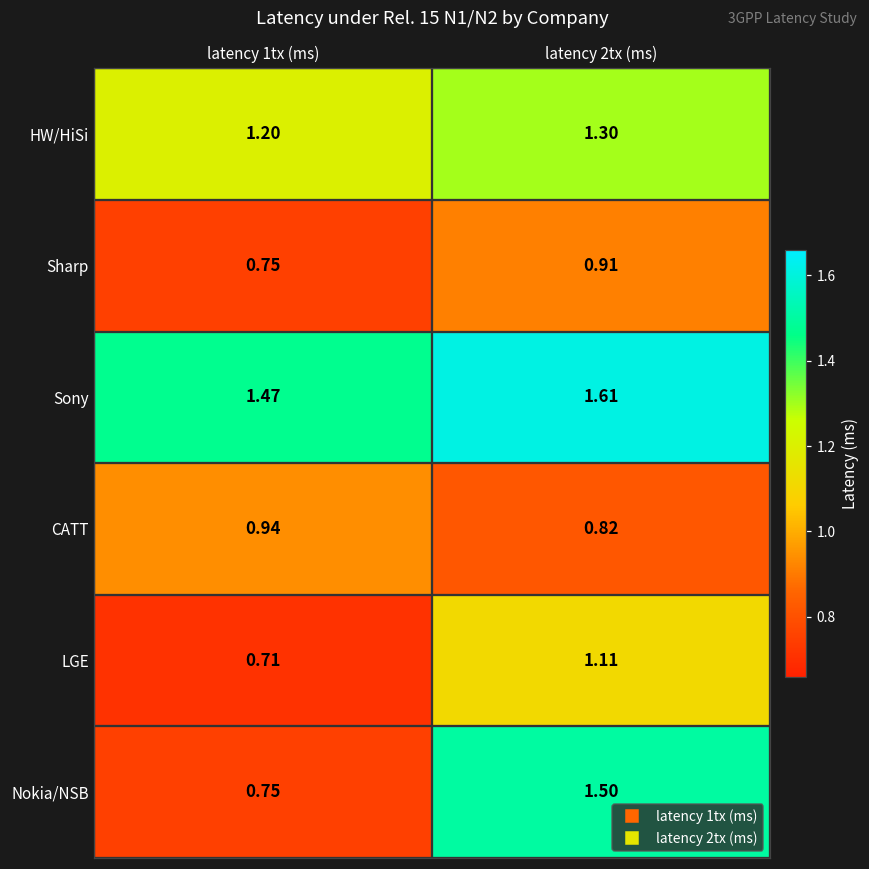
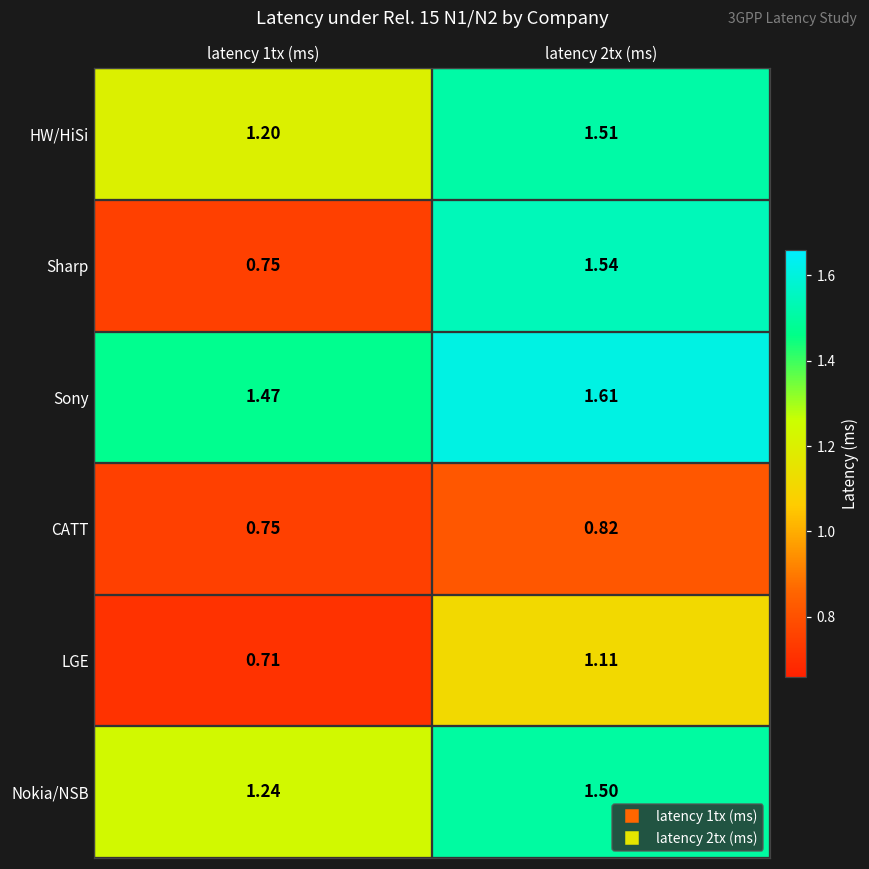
  {
    "HW/HiSi": {
      "latency 1tx (ms)": 1.20,
-     "latency 2tx (ms)": 1.30
+     "latency 2tx (ms)": 1.51
    },
    "Sharp": {
      "latency 1tx (ms)": 0.75,
-     "latency 2tx (ms)": 0.91
+     "latency 2tx (ms)": 1.54
    },
    "Sony": {
      "latency 1tx (ms)": 1.47,
      "latency 2tx (ms)": 1.61
    },
    "CATT": {
-     "latency 1tx (ms)": 0.94,
+     "latency 1tx (ms)": 0.75,
      "latency 2tx (ms)": 0.82
    },
    "LGE": {
      "latency 1tx (ms)": 0.71,
      "latency 2tx (ms)": 1.11
    },
    "Nokia/NSB": {
-     "latency 1tx (ms)": 0.75,
+     "latency 1tx (ms)": 1.24,
      "latency 2tx (ms)": 1.50
    }
  }
